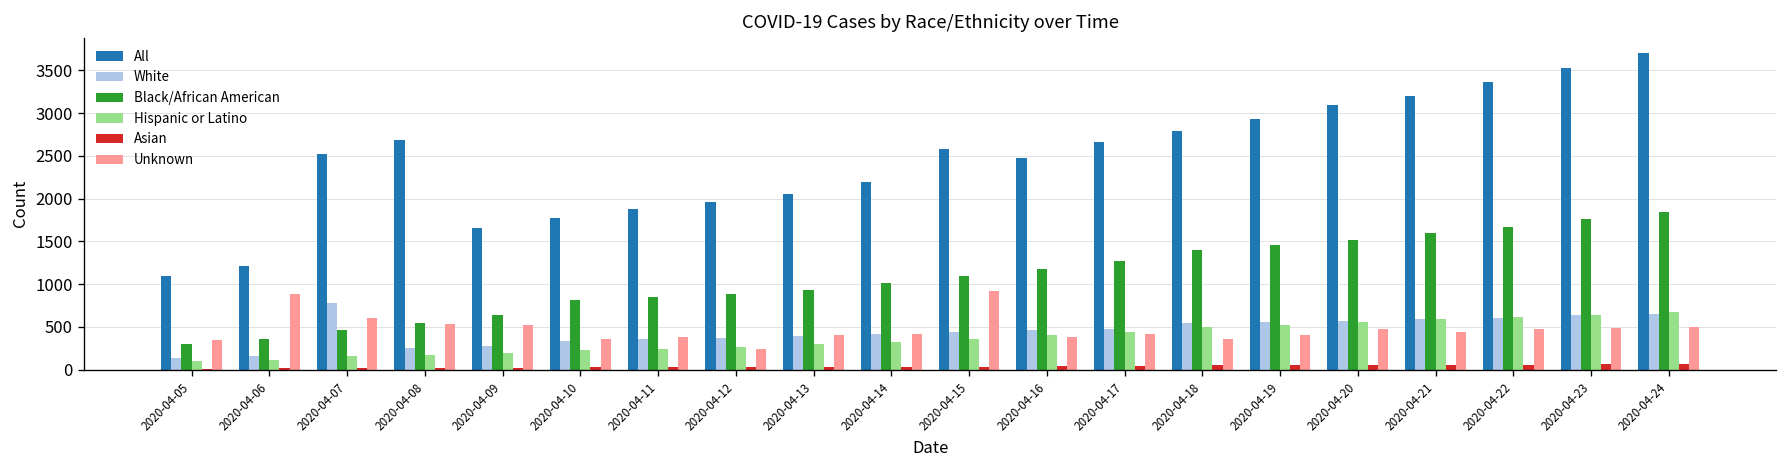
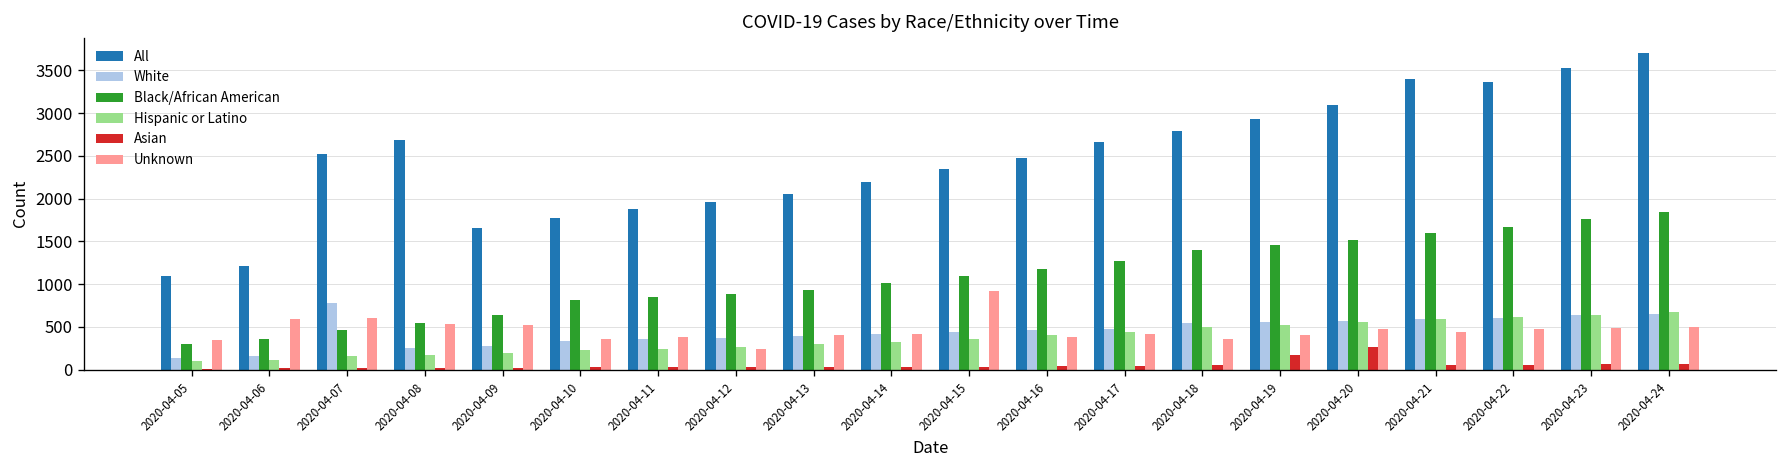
  {
    "All": {
      "2020-04-05": 1100,
      "2020-04-06": 1200,
      "2020-04-07": 2500,
      "2020-04-08": 2700,
      "2020-04-09": 1700,
      "2020-04-10": 1800,
      "2020-04-11": 1900,
      "2020-04-12": 2000,
      "2020-04-13": 2100,
      "2020-04-14": 2200,
-     "2020-04-15": 2600,
+     "2020-04-15": 2400,
      "2020-04-16": 2500,
      "2020-04-17": 2700,
      "2020-04-18": 2800,
      "2020-04-19": 2900,
      "2020-04-20": 3100,
-     "2020-04-21": 3200,
+     "2020-04-21": 3400,
      "2020-04-22": 3400,
      "2020-04-23": 3500,
      "2020-04-24": 3700
    },
    "White": {
      "2020-04-05": 100,
      "2020-04-06": 200,
      "2020-04-07": 800,
      "2020-04-08": 300,
      "2020-04-09": 300,
      "2020-04-10": 300,
      "2020-04-11": 400,
      "2020-04-12": 400,
      "2020-04-13": 400,
      "2020-04-14": 400,
      "2020-04-15": 400,
      "2020-04-16": 500,
      "2020-04-17": 500,
      "2020-04-18": 500,
      "2020-04-19": 600,
      "2020-04-20": 600,
      "2020-04-21": 600,
      "2020-04-22": 600,
      "2020-04-23": 600,
      "2020-04-24": 700
    },
    "Black/African American": {
      "2020-04-05": 300,
      "2020-04-06": 400,
      "2020-04-07": 500,
      "2020-04-08": 500,
      "2020-04-09": 600,
      "2020-04-10": 800,
      "2020-04-11": 900,
      "2020-04-12": 900,
      "2020-04-13": 900,
      "2020-04-14": 1000,
      "2020-04-15": 1100,
      "2020-04-16": 1200,
      "2020-04-17": 1300,
      "2020-04-18": 1400,
      "2020-04-19": 1500,
      "2020-04-20": 1500,
      "2020-04-21": 1600,
      "2020-04-22": 1700,
      "2020-04-23": 1800,
      "2020-04-24": 1800
    },
    "Hispanic or Latino": {
      "2020-04-05": 100,
      "2020-04-06": 100,
      "2020-04-07": 200,
      "2020-04-08": 200,
      "2020-04-09": 200,
      "2020-04-10": 200,
      "2020-04-11": 200,
      "2020-04-12": 300,
      "2020-04-13": 300,
      "2020-04-14": 300,
      "2020-04-15": 400,
      "2020-04-16": 400,
      "2020-04-17": 400,
      "2020-04-18": 500,
      "2020-04-19": 500,
      "2020-04-20": 600,
      "2020-04-21": 600,
      "2020-04-22": 600,
      "2020-04-23": 600,
      "2020-04-24": 700
    },
    "Asian": {
      "2020-04-16": 0,
      "2020-04-17": 0,
      "2020-04-18": 100,
-     "2020-04-19": 100,
-     "2020-04-20": 100,
+     "2020-04-19": 200,
+     "2020-04-20": 300,
      "2020-04-21": 100,
      "2020-04-22": 100,
      "2020-04-23": 100,
      "2020-04-24": 100
    },
    "Unknown": {
      "2020-04-05": 300,
-     "2020-04-06": 900,
+     "2020-04-06": 600,
      "2020-04-07": 600,
      "2020-04-08": 500,
      "2020-04-09": 500,
      "2020-04-10": 400,
      "2020-04-11": 400,
      "2020-04-12": 200,
      "2020-04-13": 400,
      "2020-04-14": 400,
      "2020-04-15": 900,
      "2020-04-16": 400,
      "2020-04-17": 400,
      "2020-04-18": 400,
      "2020-04-19": 400,
      "2020-04-20": 500,
      "2020-04-21": 400,
      "2020-04-22": 500,
      "2020-04-23": 500,
      "2020-04-24": 500
    }
  }
